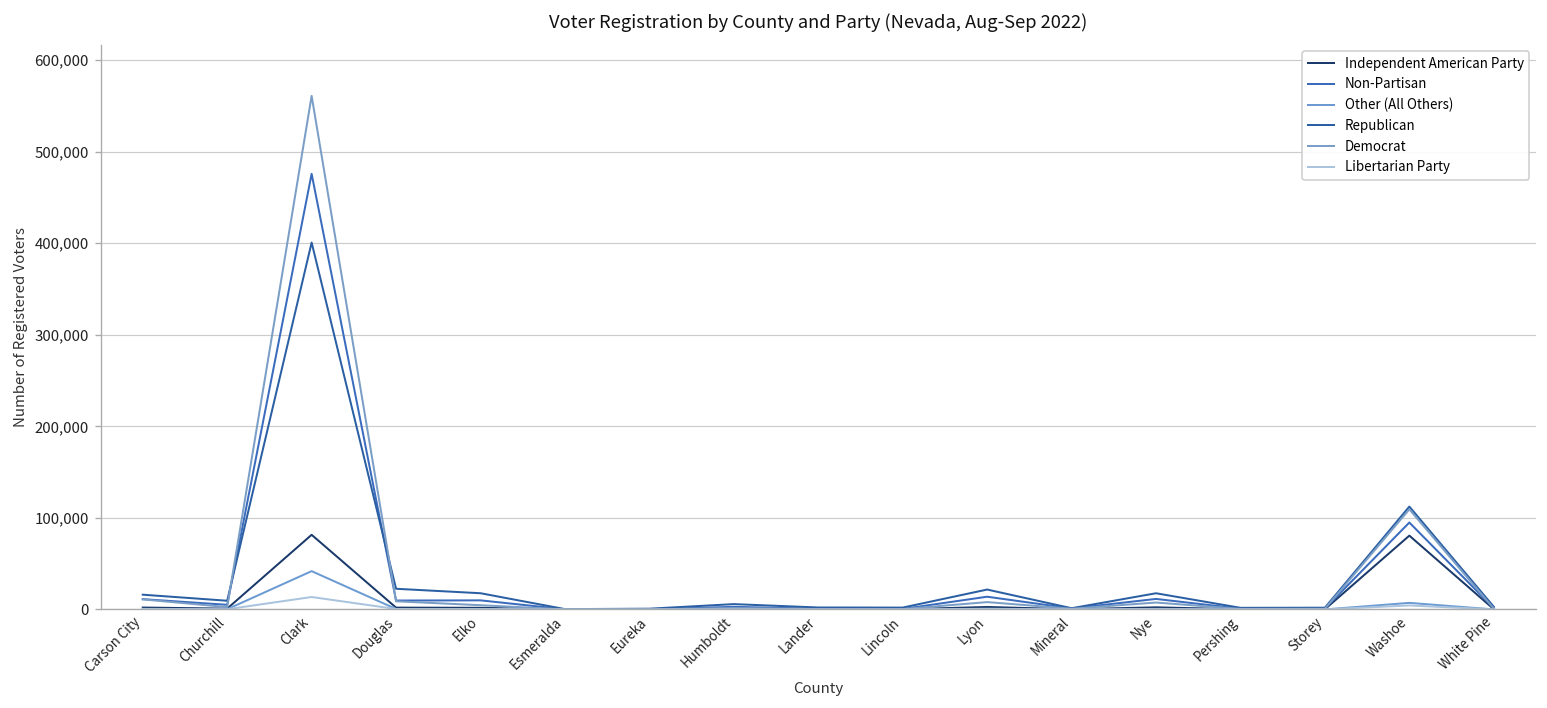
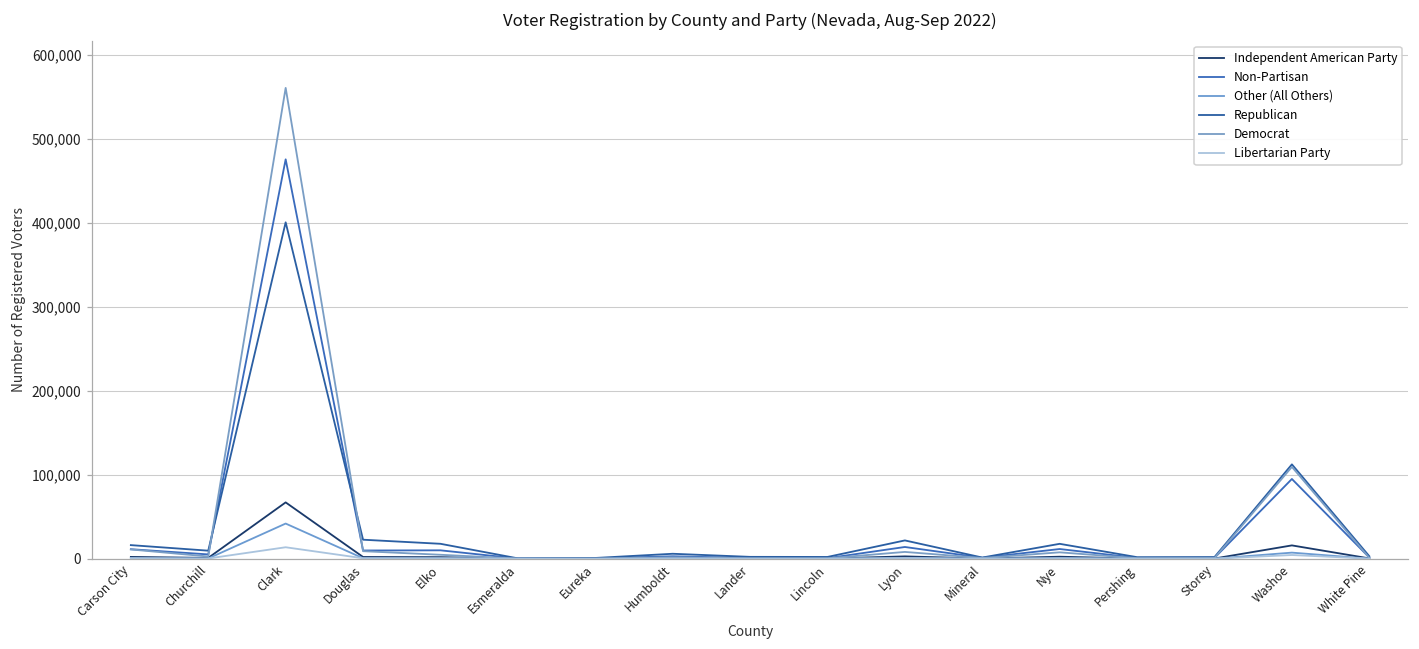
  {
    "Independent American Party": {
-     "Clark": "80,000",
-     "Washoe": "80,000"
+     "Clark": "70,000",
+     "Washoe": "20,000"
    },
    "Libertarian Party": {
      "Clark": "10,000"
    }
  }
